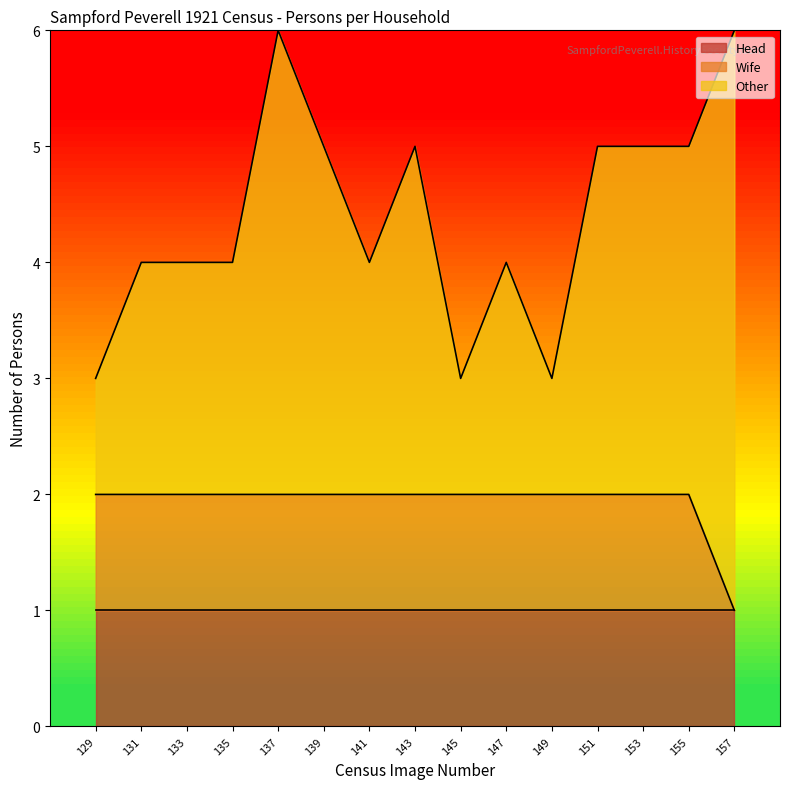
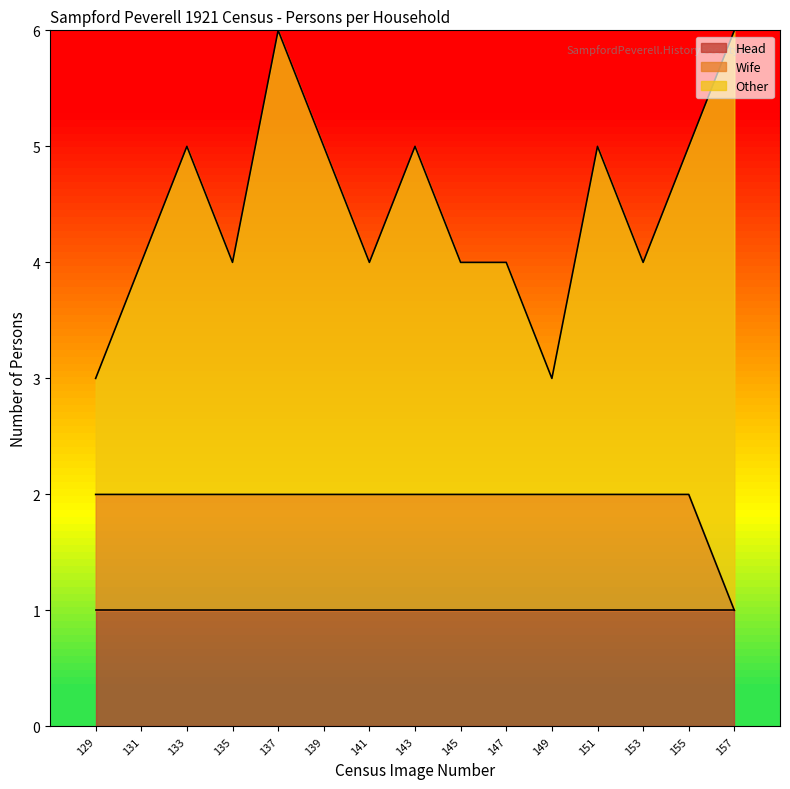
  {
    "Head": {
      "129": 1,
      "131": 1,
      "133": 1,
      "135": 1,
      "137": 1,
      "139": 1,
      "141": 1,
      "143": 1,
      "145": 1,
      "147": 1,
      "149": 1,
      "151": 1,
      "153": 1,
      "155": 1
    },
    "Wife": {
      "129": 2,
      "131": 2,
      "133": 2,
      "135": 2,
      "137": 2,
      "139": 2,
      "141": 2,
      "143": 2,
      "145": 2,
      "147": 2,
      "149": 2,
      "151": 2,
      "153": 2,
      "155": 2
    },
    "Other": {
      "129": 1,
      "131": 2,
-     "133": 2,
+     "133": 3,
      "135": 2,
      "137": 4,
      "139": 3,
      "141": 2,
      "143": 3,
-     "145": 1,
+     "145": 2,
      "147": 2,
      "149": 1,
      "151": 3,
-     "153": 3,
+     "153": 2,
      "155": 3,
      "157": 5
    }
  }
